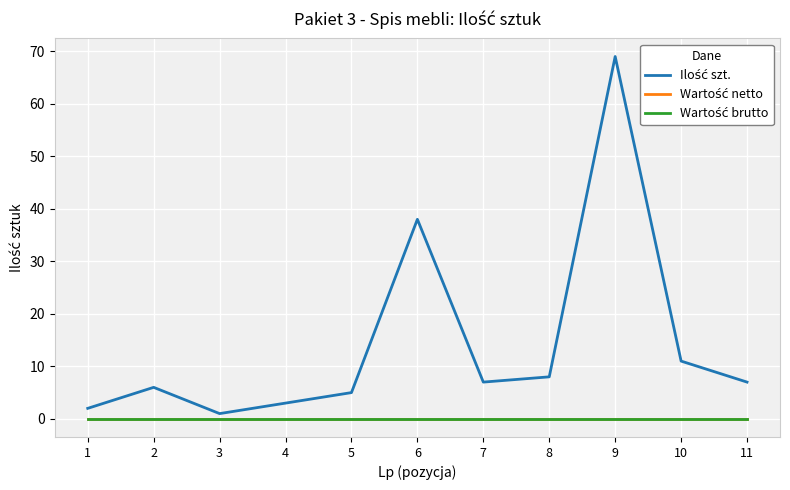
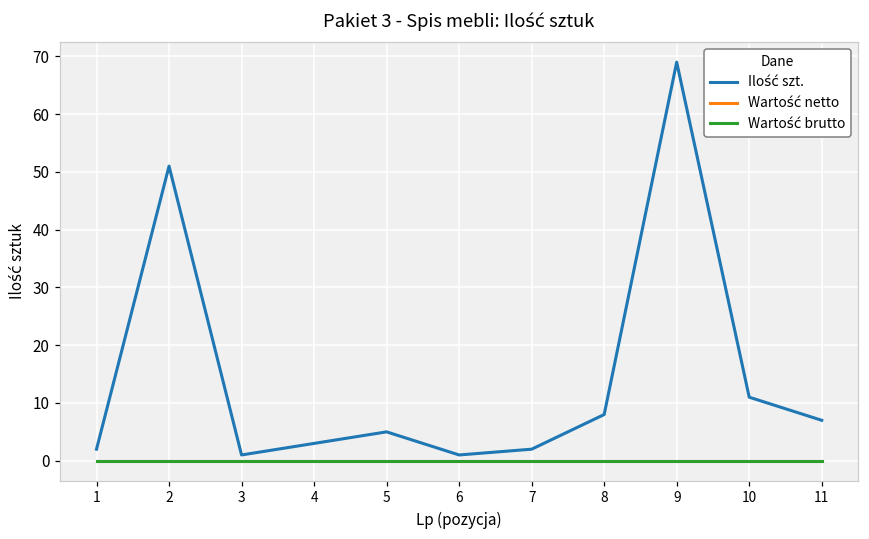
  {
    "Ilość szt.": {
      "1": 2,
-     "2": 6,
+     "2": 51,
      "3": 1,
      "4": 3,
      "5": 5,
-     "6": 38,
-     "7": 7,
+     "6": 1,
+     "7": 2,
      "8": 8,
      "9": 69,
      "10": 11,
      "11": 7
    },
    "Wartość brutto": {
      "1": 0,
      "2": 0,
      "3": 0,
      "4": 0,
      "5": 0,
      "6": 0,
      "7": 0,
      "8": 0,
      "9": 0,
      "10": 0,
      "11": 0
    }
  }
